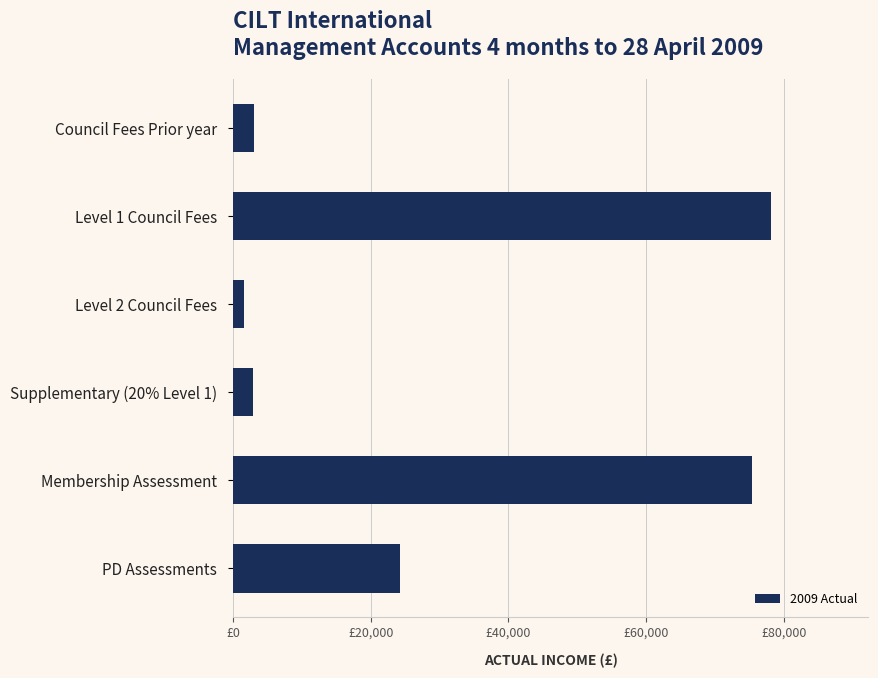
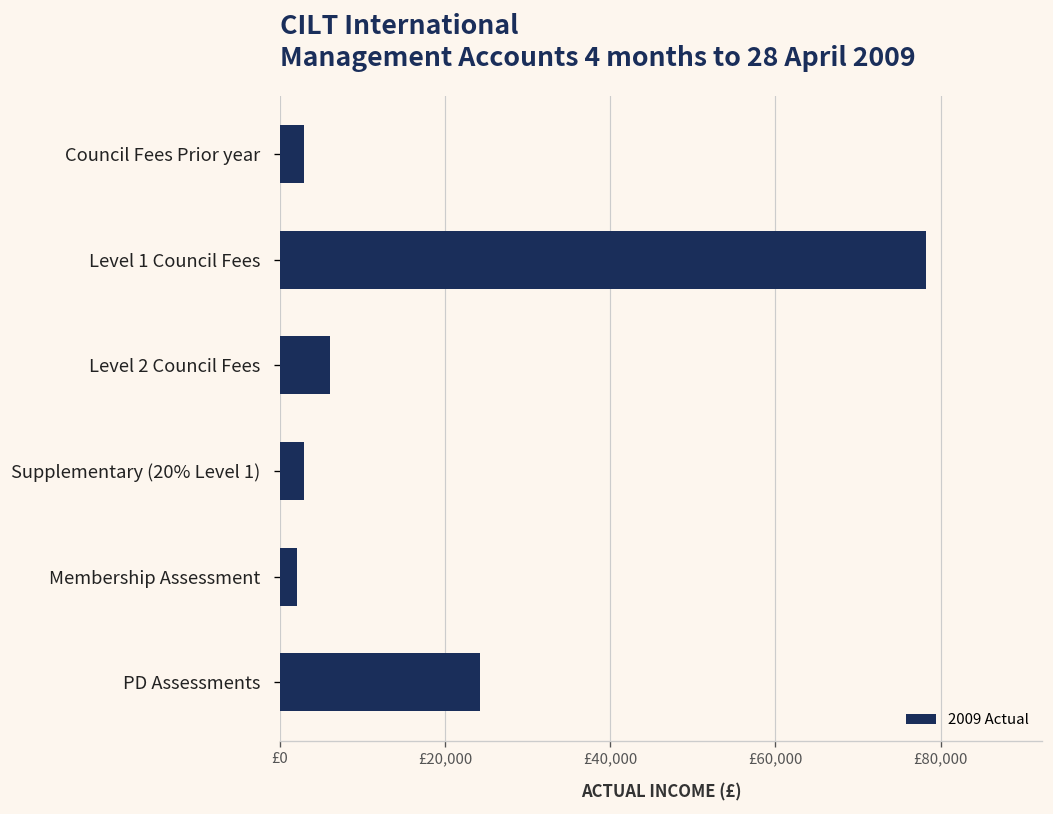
  {
    "Council Fees Prior year": "£3,000",
    "Level 1 Council Fees": "£78,000",
-   "Level 2 Council Fees": "£2,000",
+   "Level 2 Council Fees": "£6,000",
    "Supplementary (20% Level 1)": "£3,000",
-   "Membership Assessment": "£75,000",
+   "Membership Assessment": "£2,000",
    "PD Assessments": "£24,000"
  }
